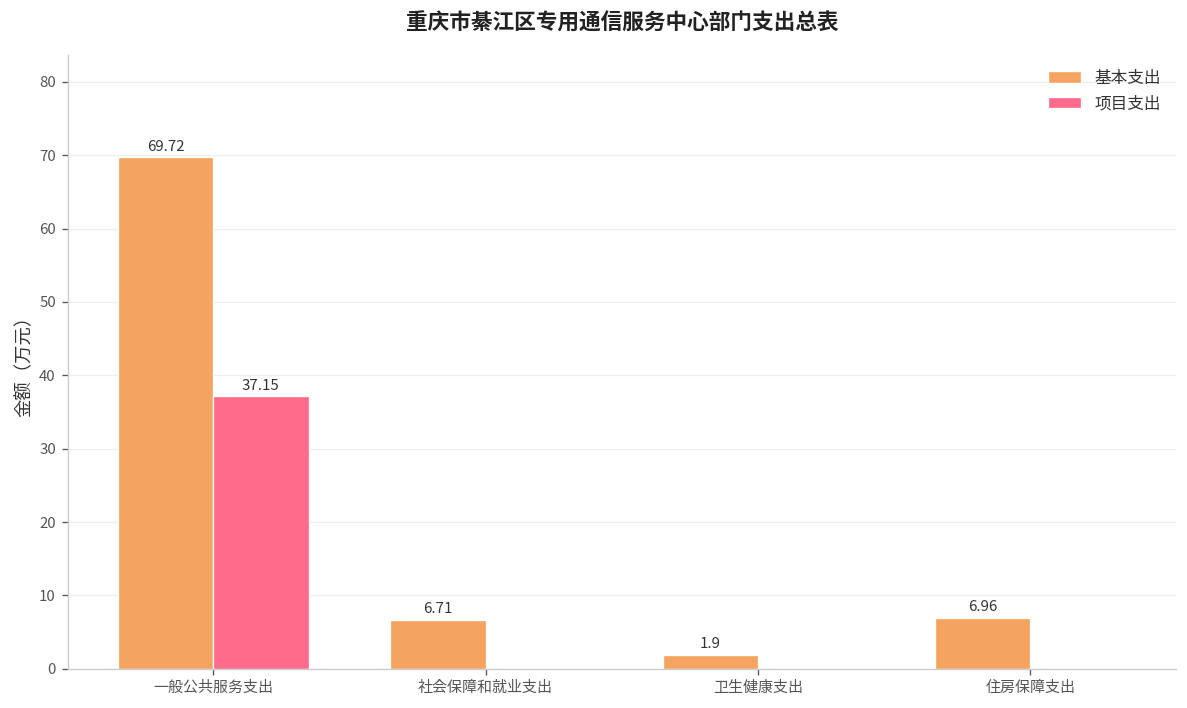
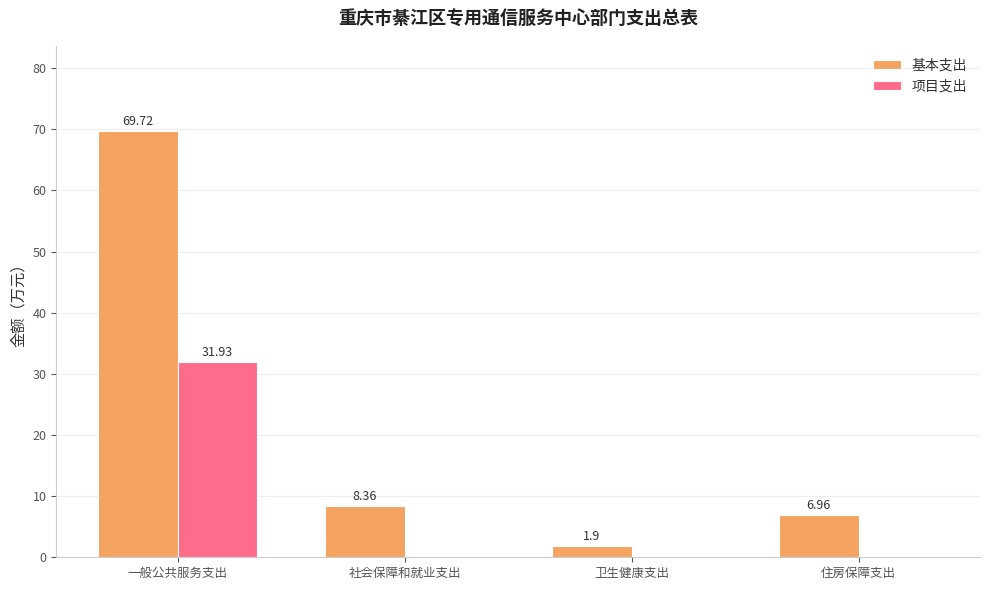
  {
    "基本支出": {
      "一般公共服务支出": 69.72,
-     "社会保障和就业支出": 6.71,
+     "社会保障和就业支出": 8.36,
      "卫生健康支出": 1.9,
      "住房保障支出": 6.96
    },
    "项目支出": {
-     "一般公共服务支出": 37.15
+     "一般公共服务支出": 31.93
    }
  }
